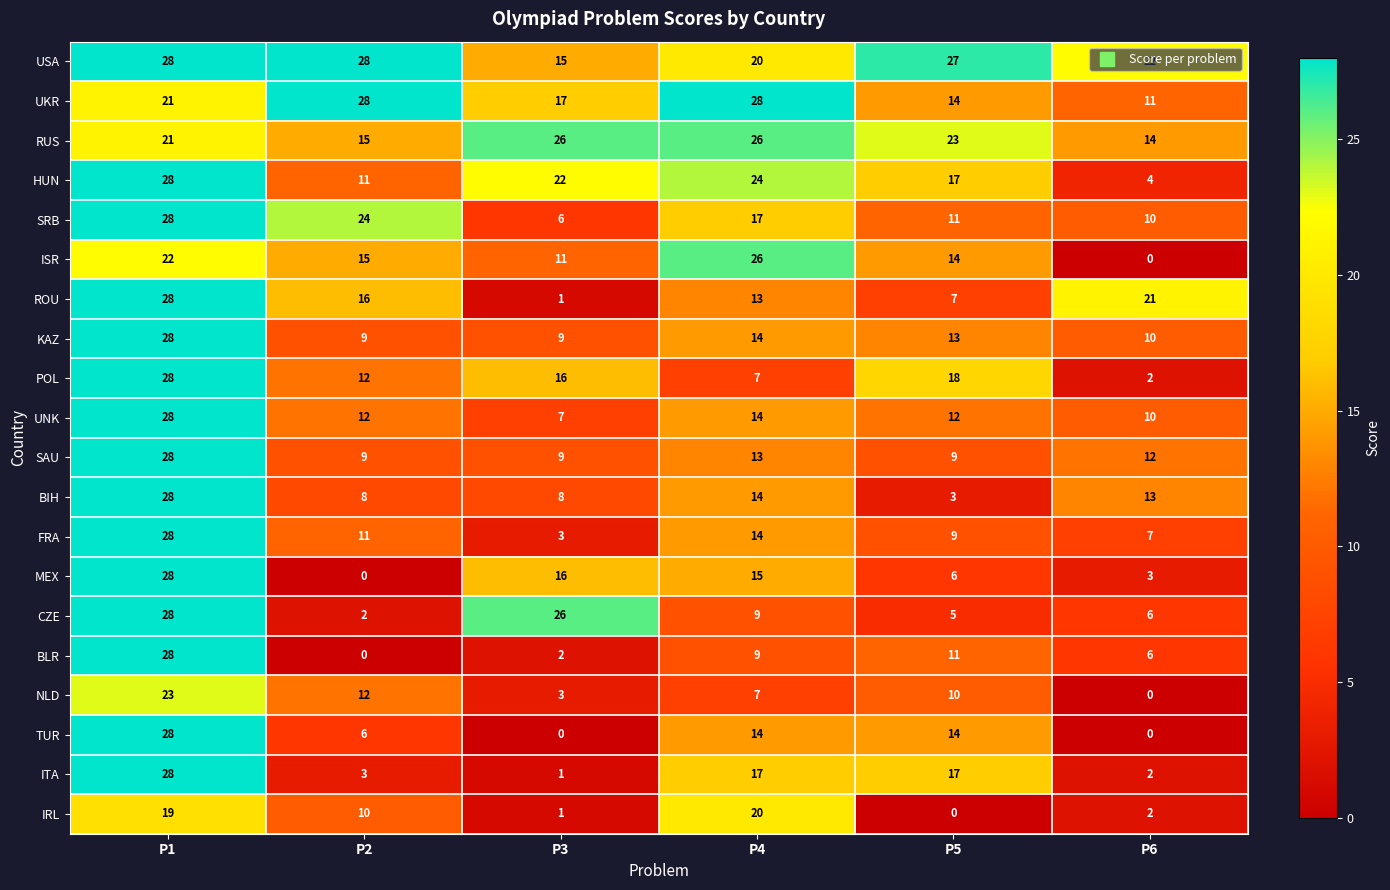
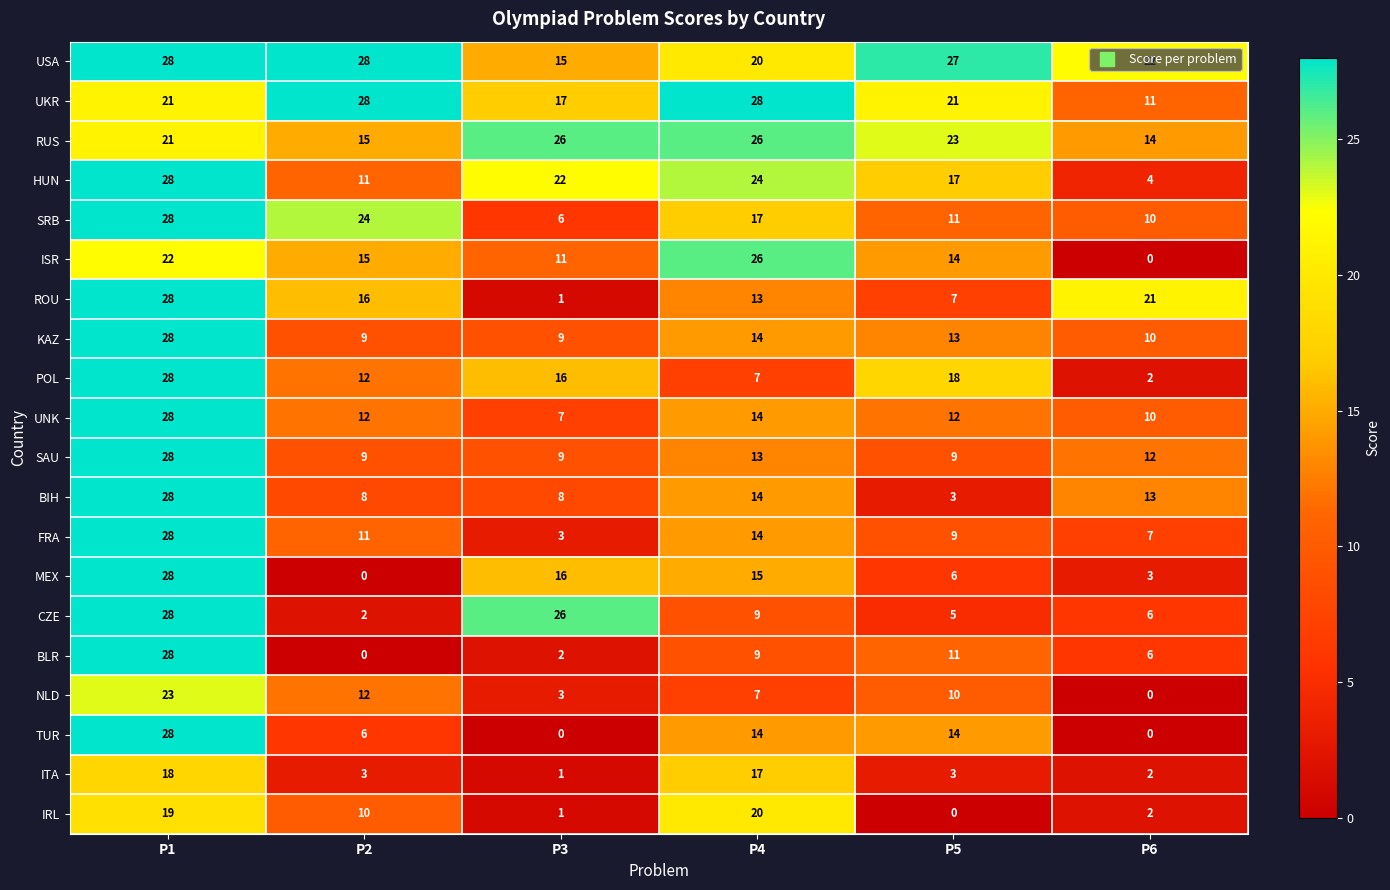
  {
    "USA": {
      "P1": 28,
      "P2": 28,
      "P3": 15,
      "P4": 20,
      "P5": 27
    },
    "UKR": {
      "P1": 21,
      "P2": 28,
      "P3": 17,
      "P4": 28,
-     "P5": 14,
+     "P5": 21,
      "P6": 11
    },
    "RUS": {
      "P1": 21,
      "P2": 15,
      "P3": 26,
      "P4": 26,
      "P5": 23,
      "P6": 14
    },
    "HUN": {
      "P1": 28,
      "P2": 11,
      "P3": 22,
      "P4": 24,
      "P5": 17,
      "P6": 4
    },
    "SRB": {
      "P1": 28,
      "P2": 24,
      "P3": 6,
      "P4": 17,
      "P5": 11,
      "P6": 10
    },
    "ISR": {
      "P1": 22,
      "P2": 15,
      "P3": 11,
      "P4": 26,
      "P5": 14,
      "P6": 0
    },
    "ROU": {
      "P1": 28,
      "P2": 16,
      "P3": 1,
      "P4": 13,
      "P5": 7,
      "P6": 21
    },
    "KAZ": {
      "P1": 28,
      "P2": 9,
      "P3": 9,
      "P4": 14,
      "P5": 13,
      "P6": 10
    },
    "POL": {
      "P1": 28,
      "P2": 12,
      "P3": 16,
      "P4": 7,
      "P5": 18,
      "P6": 2
    },
    "UNK": {
      "P1": 28,
      "P2": 12,
      "P3": 7,
      "P4": 14,
      "P5": 12,
      "P6": 10
    },
    "SAU": {
      "P1": 28,
      "P2": 9,
      "P3": 9,
      "P4": 13,
      "P5": 9,
      "P6": 12
    },
    "BIH": {
      "P1": 28,
      "P2": 8,
      "P3": 8,
      "P4": 14,
      "P5": 3,
      "P6": 13
    },
    "FRA": {
      "P1": 28,
      "P2": 11,
      "P3": 3,
      "P4": 14,
      "P5": 9,
      "P6": 7
    },
    "MEX": {
      "P1": 28,
      "P2": 0,
      "P3": 16,
      "P4": 15,
      "P5": 6,
      "P6": 3
    },
    "CZE": {
      "P1": 28,
      "P2": 2,
      "P3": 26,
      "P4": 9,
      "P5": 5,
      "P6": 6
    },
    "BLR": {
      "P1": 28,
      "P2": 0,
      "P3": 2,
      "P4": 9,
      "P5": 11,
      "P6": 6
    },
    "NLD": {
      "P1": 23,
      "P2": 12,
      "P3": 3,
      "P4": 7,
      "P5": 10,
      "P6": 0
    },
    "TUR": {
      "P1": 28,
      "P2": 6,
      "P3": 0,
      "P4": 14,
      "P5": 14,
      "P6": 0
    },
    "ITA": {
-     "P1": 28,
+     "P1": 18,
      "P2": 3,
      "P3": 1,
      "P4": 17,
-     "P5": 17,
+     "P5": 3,
      "P6": 2
    },
    "IRL": {
      "P1": 19,
      "P2": 10,
      "P3": 1,
      "P4": 20,
      "P5": 0,
      "P6": 2
    }
  }
